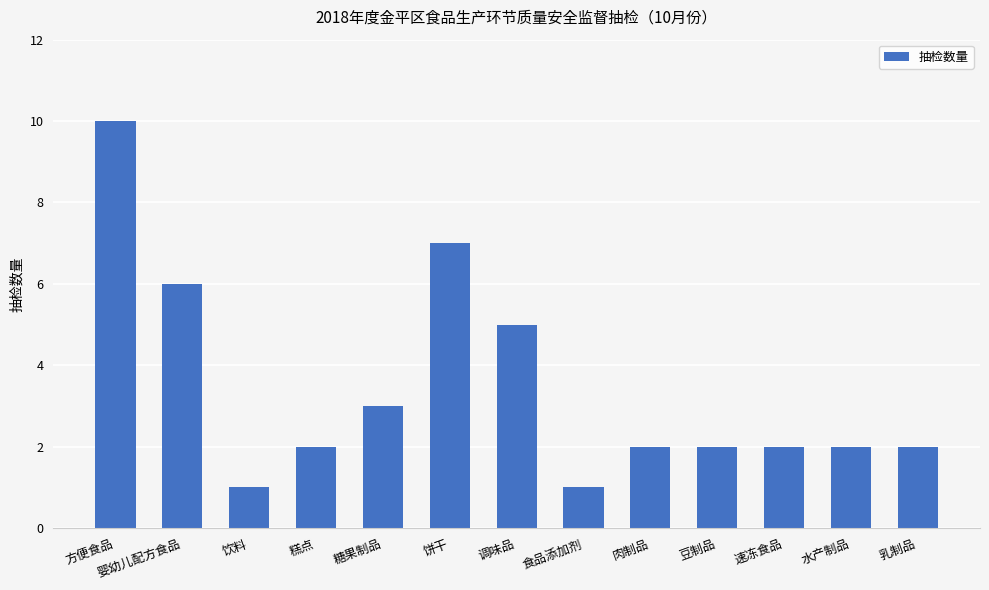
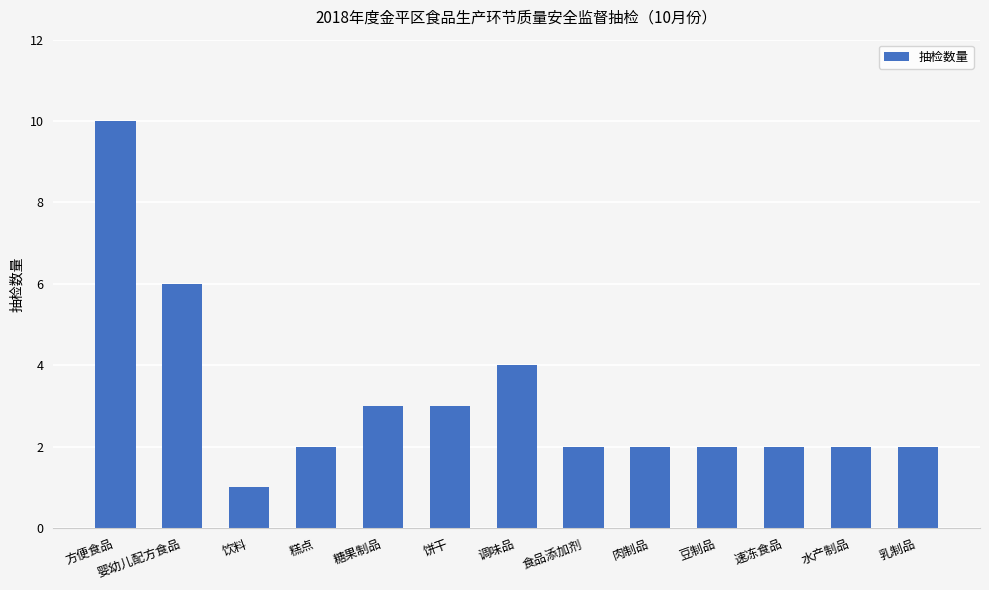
  {
    "方便食品": 10,
    "婴幼儿配方食品": 6,
    "饮料": 1,
    "糕点": 2,
    "糖果制品": 3,
-   "饼干": 7,
-   "调味品": 5,
-   "食品添加剂": 1,
+   "饼干": 3,
+   "调味品": 4,
+   "食品添加剂": 2,
    "肉制品": 2,
    "豆制品": 2,
    "速冻食品": 2,
    "水产制品": 2,
    "乳制品": 2
  }
